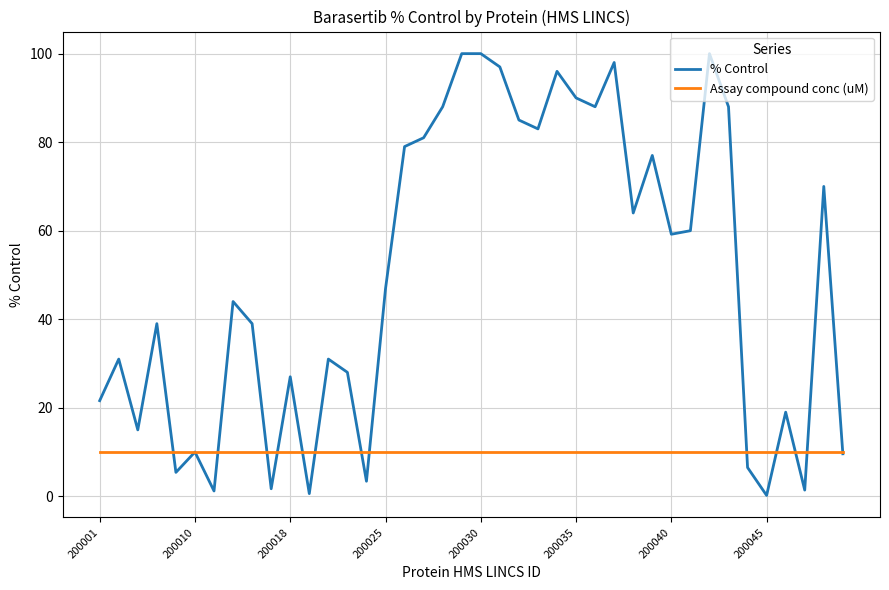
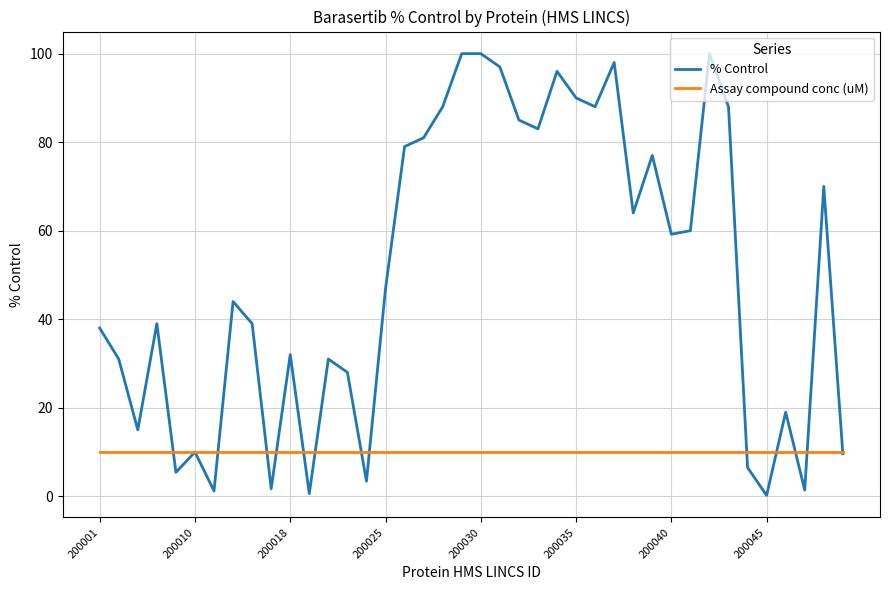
  {
    "% Control": {
-     "200001": 22,
-     "200018": 27,
+     "200001": 38,
+     "200018": 32,
      "200025": 47,
      "200030": 100,
      "200035": 90,
      "200040": 59,
      "200045": 0
    },
    "Assay compound conc (uM)": {
      "200001": 10,
      "200018": 10,
      "200025": 10,
      "200030": 10,
      "200035": 10,
      "200040": 10,
      "200045": 10
    }
  }
